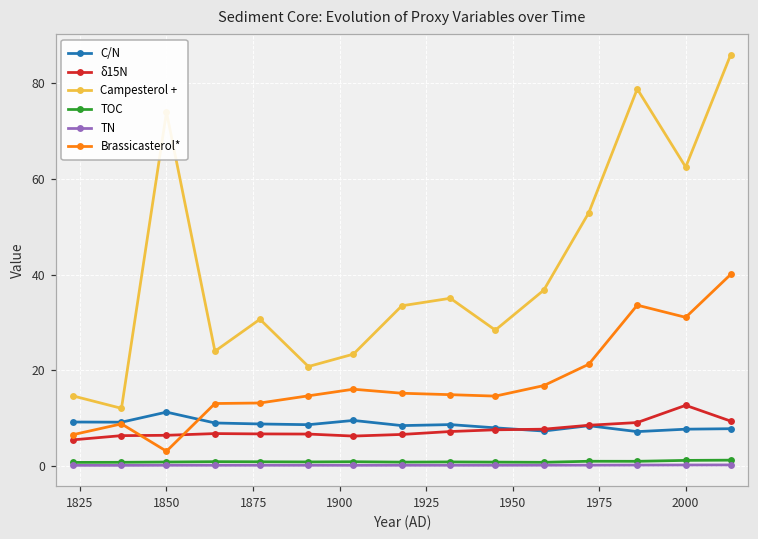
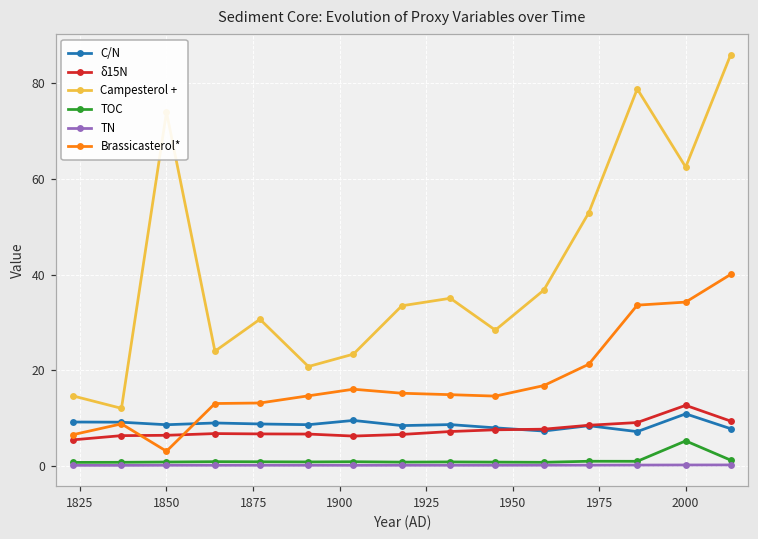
  {
    "C/N": {
-     "1850": 11,
-     "2000": 8
+     "1850": 9,
+     "2000": 11
    },
    "δ15N": {
      "1850": 6,
      "2000": 13
    },
    "Campesterol +": {
      "2000": 63
    },
    "TOC": {
      "1850": 1,
-     "2000": 1
+     "2000": 5
    },
    "TN": {
      "1850": 0,
      "2000": 0
    },
    "Brassicasterol*": {
      "1850": 3,
-     "2000": 31
+     "2000": 34
    }
  }
